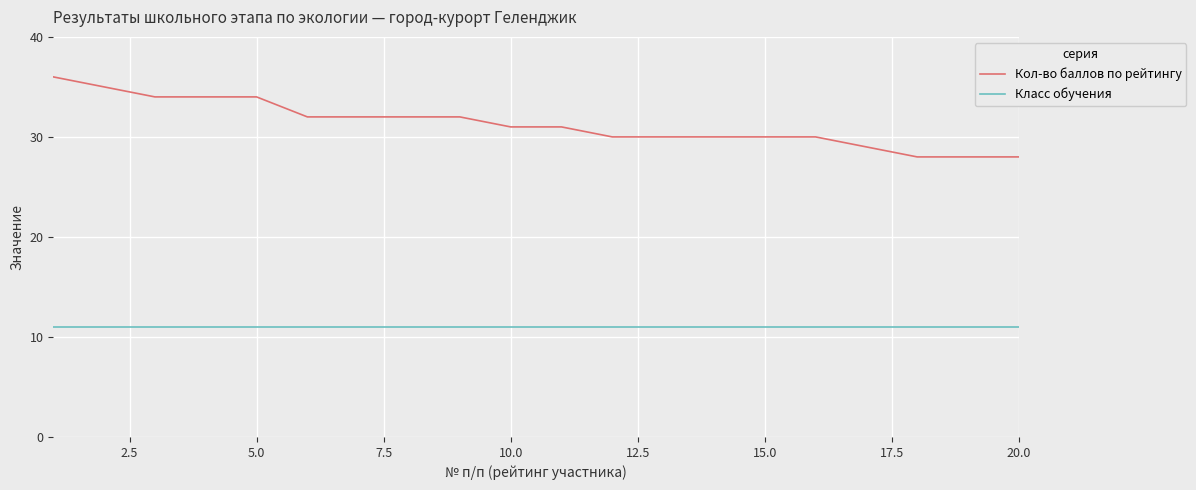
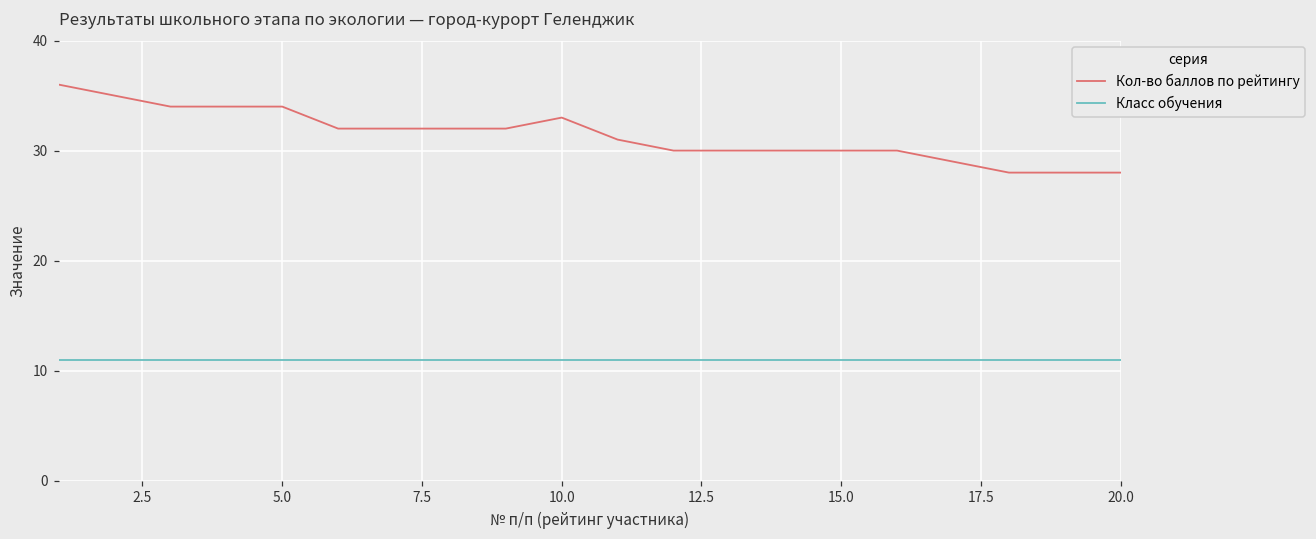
  {
    "Кол-во баллов по рейтингу": {
      "5.0": 34,
-     "10.0": 31,
+     "10.0": 33,
      "15.0": 30,
      "20.0": 28
    },
    "Класс обучения": {
      "5.0": 11,
      "10.0": 11,
      "15.0": 11,
      "20.0": 11
    }
  }
